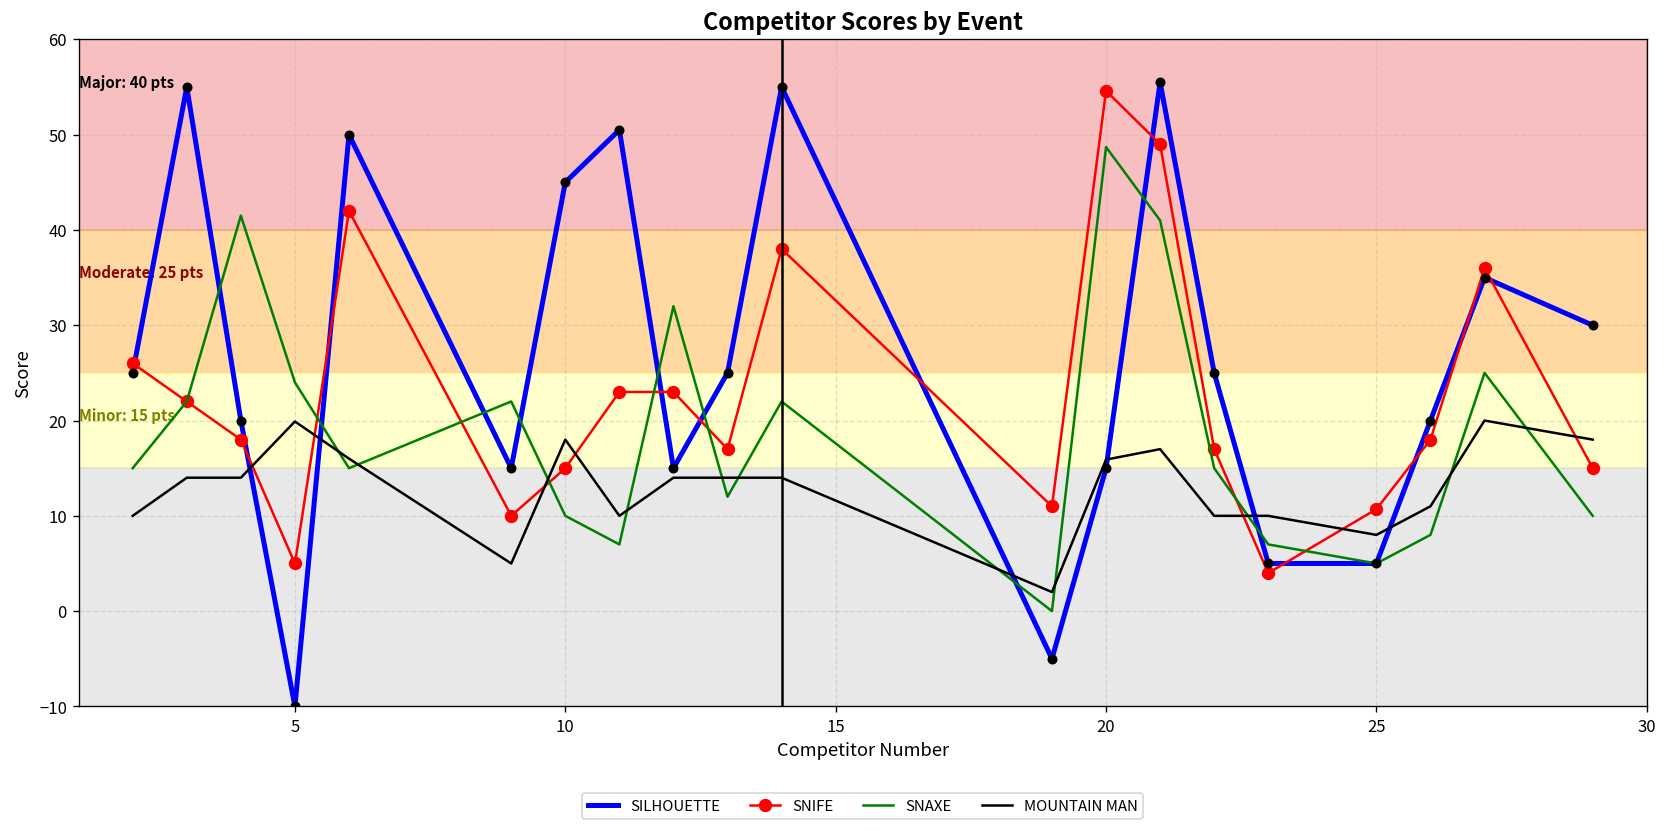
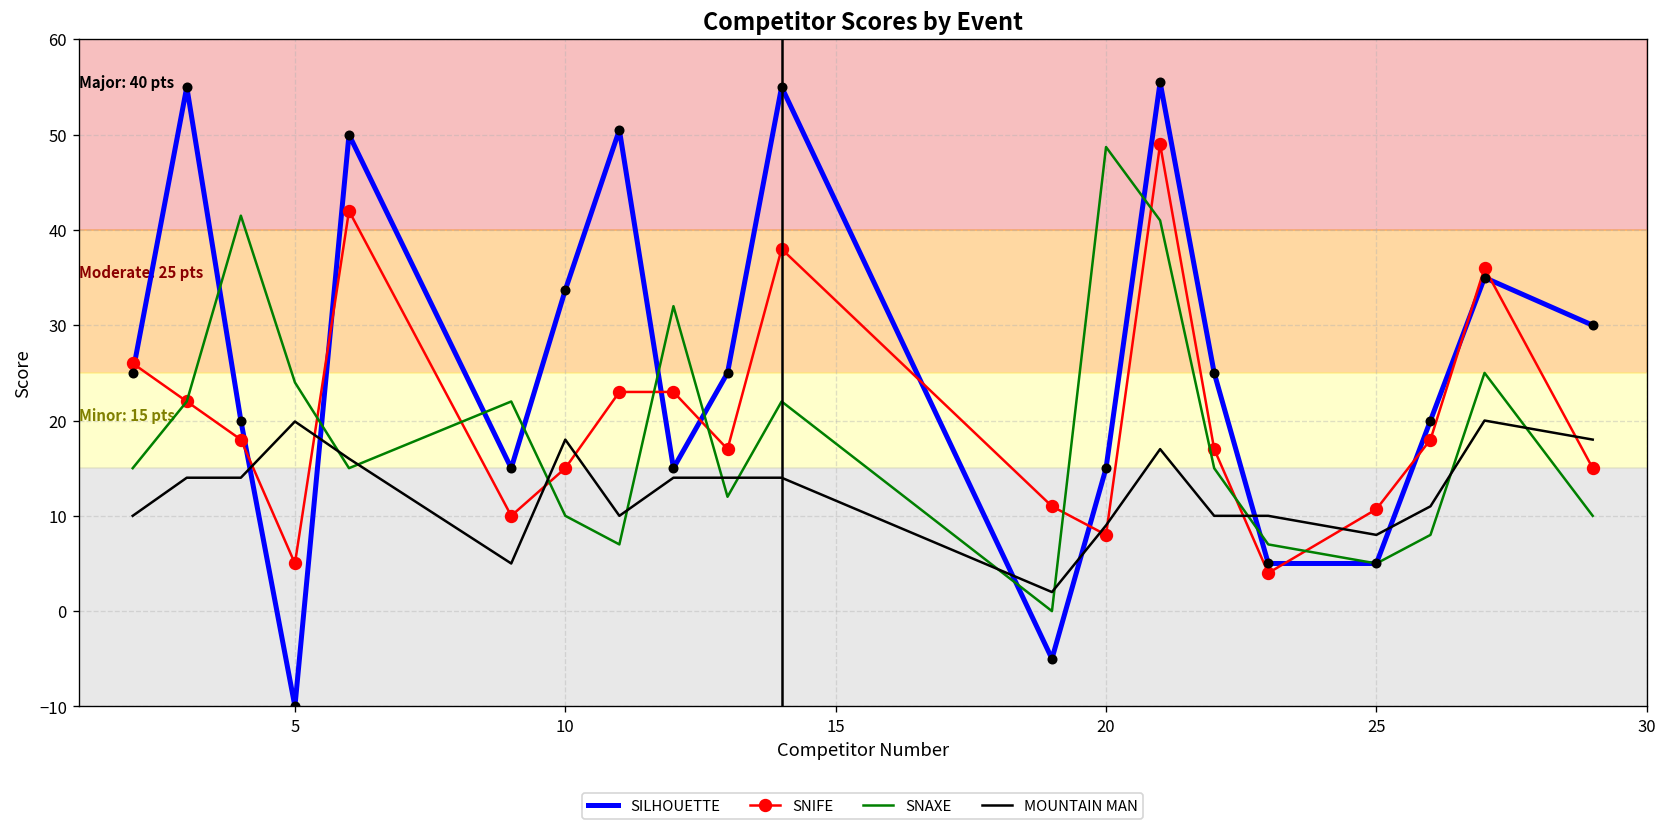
  {
    "SILHOUETTE": {
      "5": -10,
-     "10": 45,
+     "10": 34,
      "20": 15
    },
    "SNIFE": {
      "5": 5,
      "10": 15,
-     "20": 55,
+     "20": 8,
      "25": 11
    },
    "SNAXE": {
      "5": 24,
      "10": 10,
      "20": 49
    },
    "MOUNTAIN MAN": {
      "5": 20,
      "10": 18,
-     "20": 16,
+     "20": 9,
      "25": 8
    }
  }
